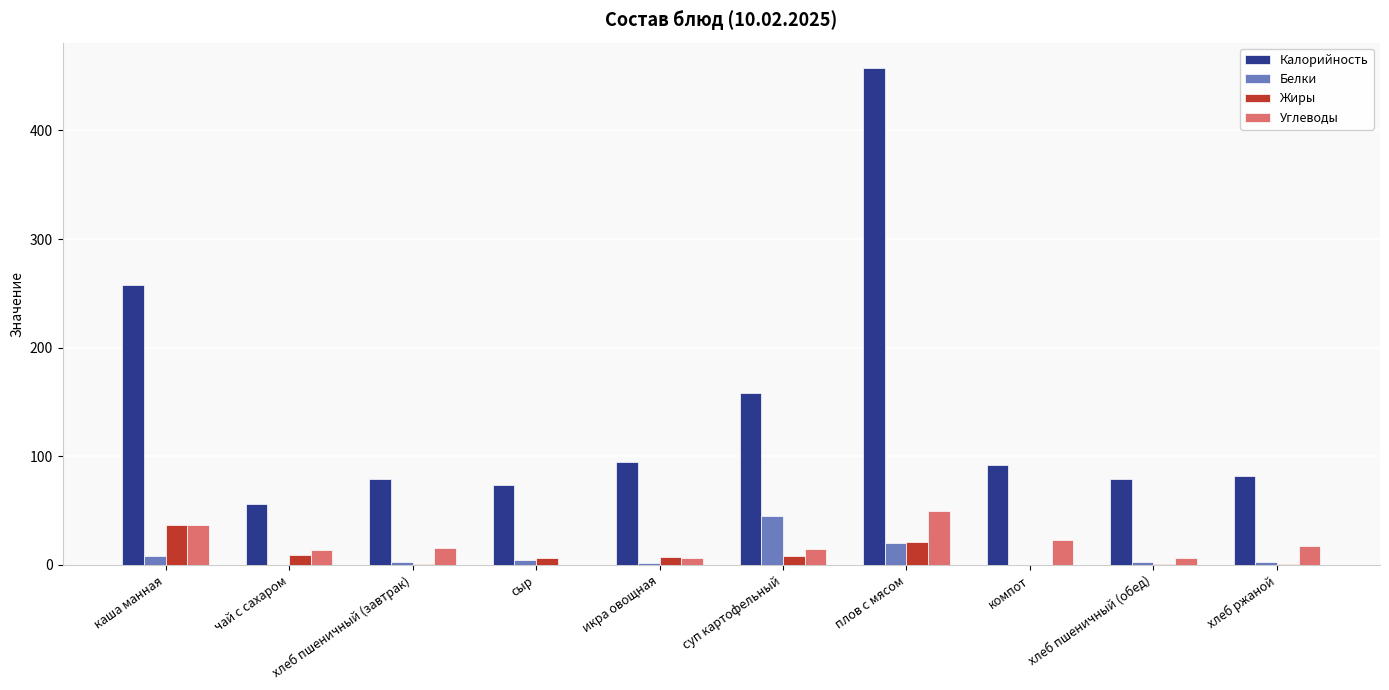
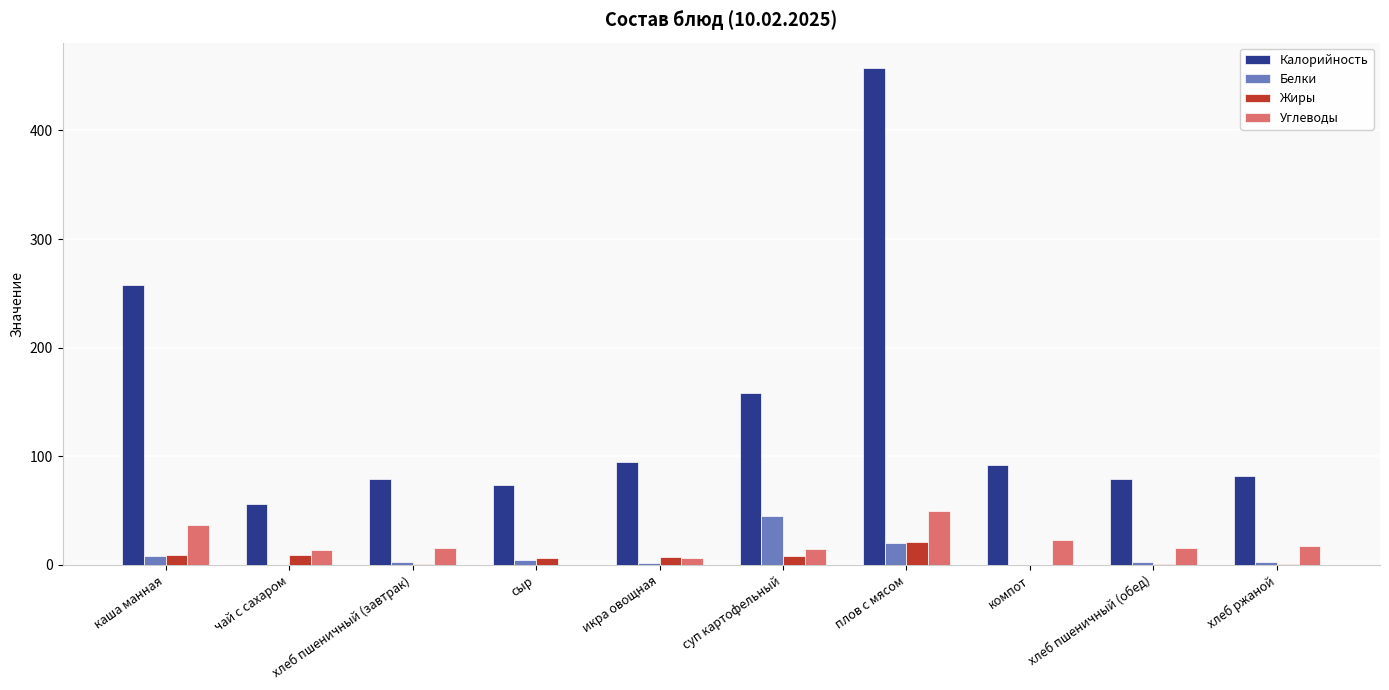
  {
    "Калорийность": {
      "каша манная": 258,
      "чай с сахаром": 56,
      "хлеб пшеничный (завтрак)": 79,
      "сыр": 74,
      "икра овощная": 95,
      "суп картофельный": 158,
      "плов с мясом": 458,
      "компот": 92,
      "хлеб пшеничный (обед)": 79,
      "хлеб ржаной": 82
    },
    "Белки": {
      "каша манная": 8,
      "сыр": 5,
      "суп картофельный": 45,
      "плов с мясом": 20,
      "хлеб ржаной": 3
    },
    "Жиры": {
-     "каша манная": 37,
+     "каша манная": 10,
      "чай с сахаром": 9,
      "сыр": 6,
      "икра овощная": 7,
      "суп картофельный": 8,
      "плов с мясом": 21,
      "компот": 0
    },
    "Углеводы": {
      "каша манная": 37,
      "чай с сахаром": 14,
      "хлеб пшеничный (завтрак)": 15,
      "сыр": 0,
      "икра овощная": 6,
      "суп картофельный": 15,
      "плов с мясом": 50,
      "компот": 23,
-     "хлеб пшеничный (обед)": 6,
+     "хлеб пшеничный (обед)": 15,
      "хлеб ржаной": 17
    }
  }
